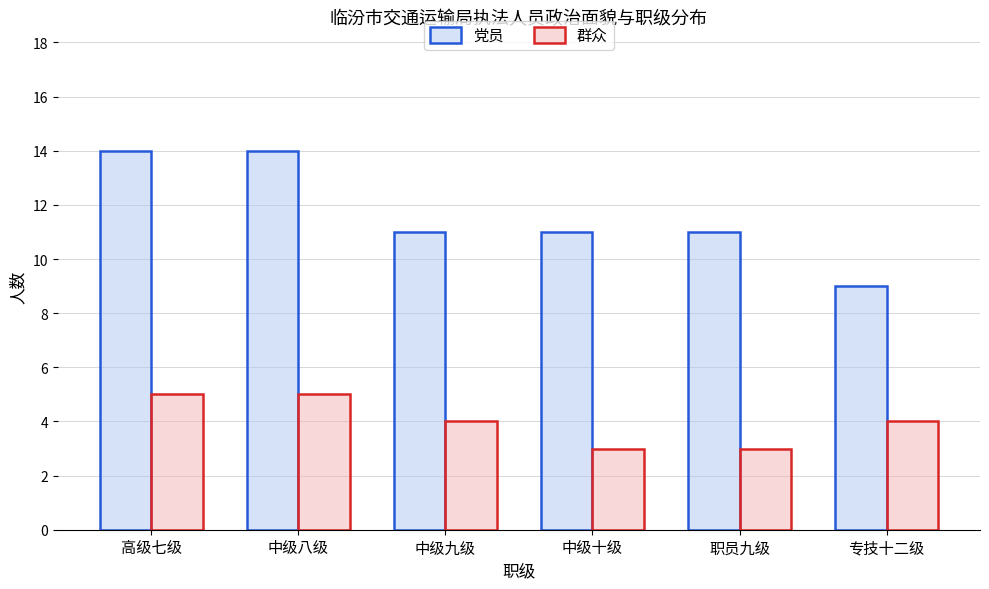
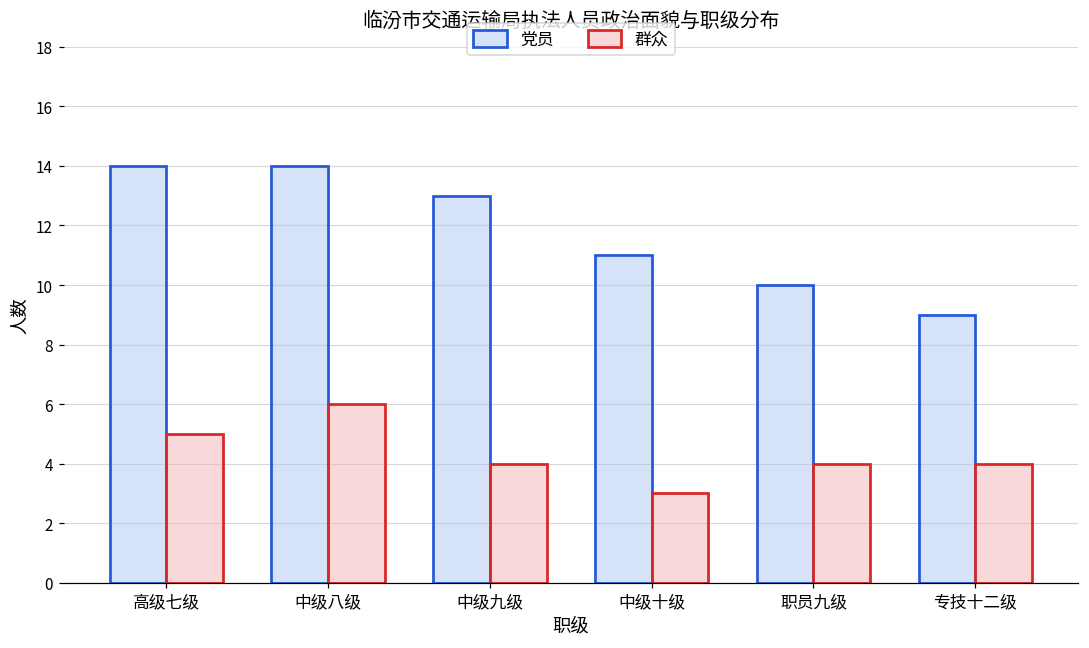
  {
    "党员": {
      "高级七级": 14,
      "中级八级": 14,
-     "中级九级": 11,
+     "中级九级": 13,
      "中级十级": 11,
-     "职员九级": 11,
+     "职员九级": 10,
      "专技十二级": 9
    },
    "群众": {
      "高级七级": 5,
-     "中级八级": 5,
+     "中级八级": 6,
      "中级九级": 4,
      "中级十级": 3,
-     "职员九级": 3,
+     "职员九级": 4,
      "专技十二级": 4
    }
  }
